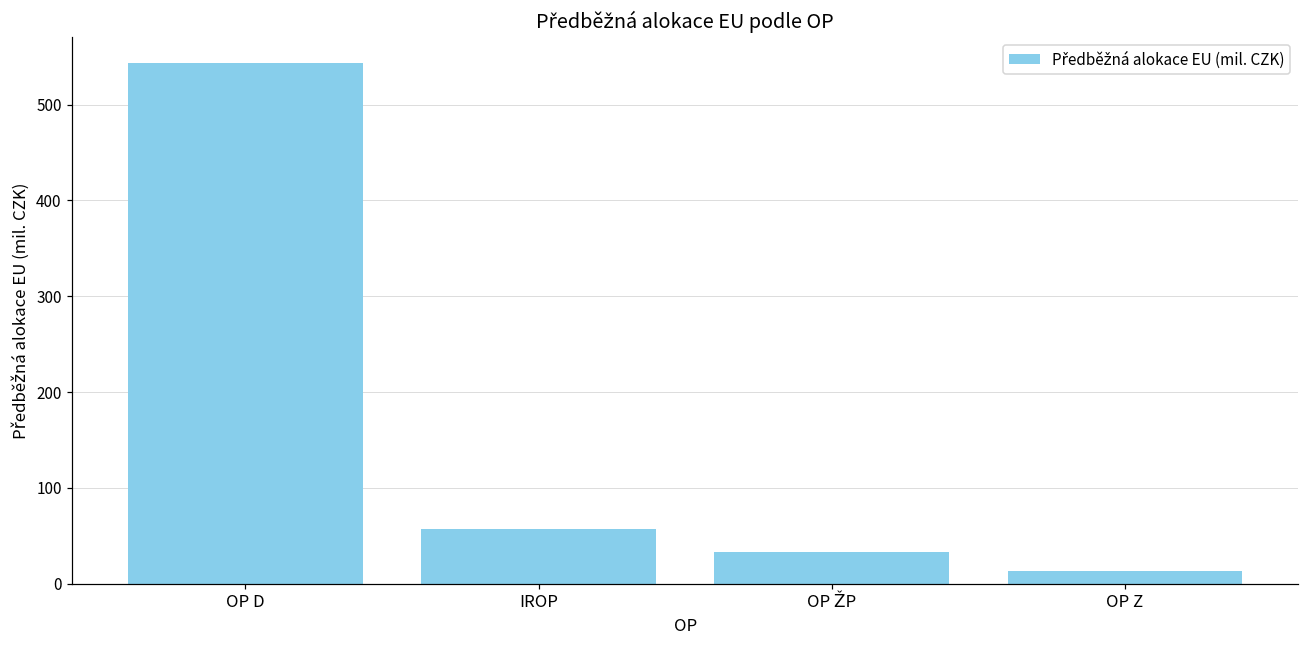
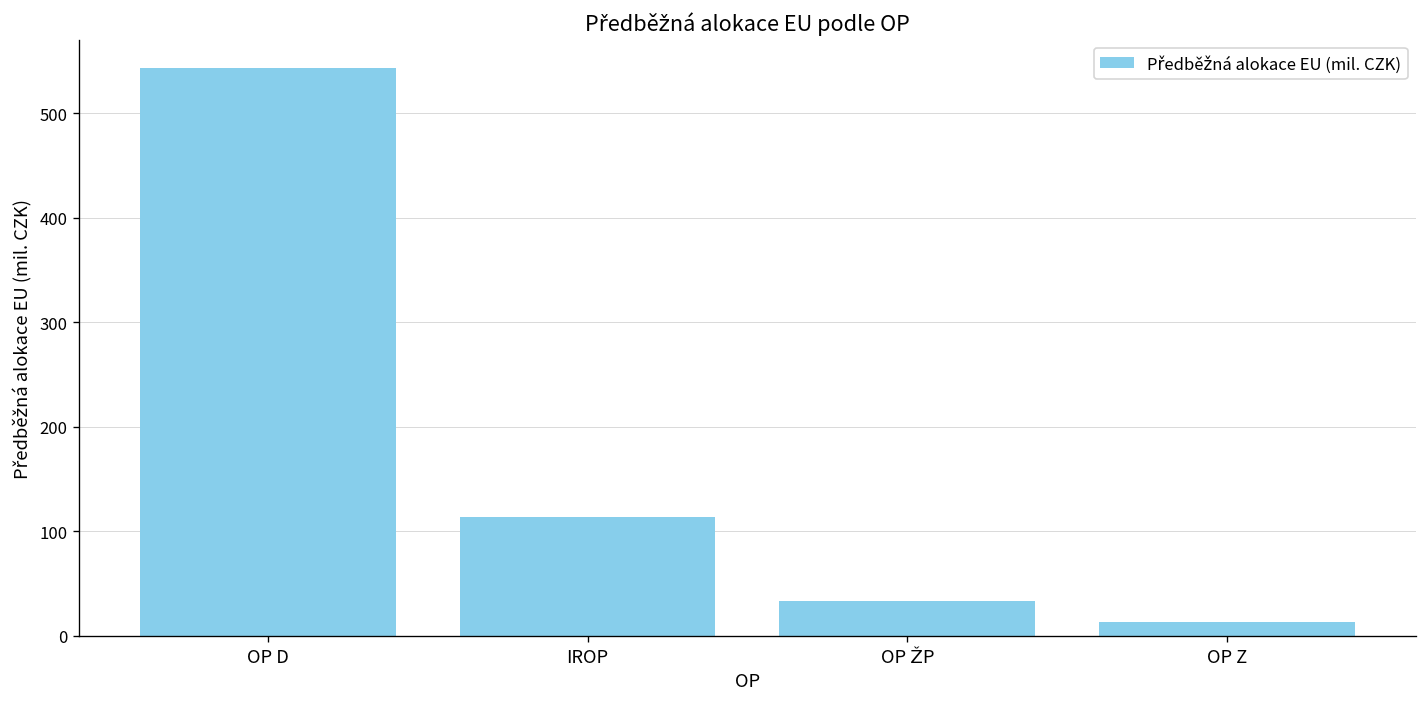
  {
    "OP D": 540,
-   "IROP": 60,
+   "IROP": 110,
    "OP ŽP": 30,
    "OP Z": 10
  }
